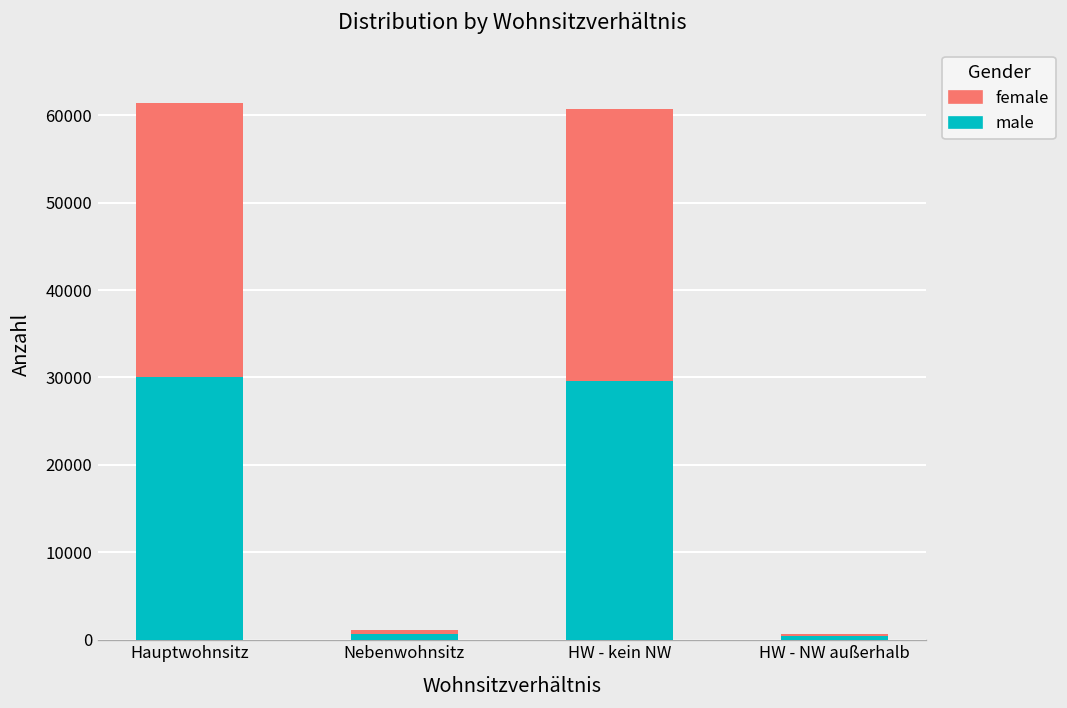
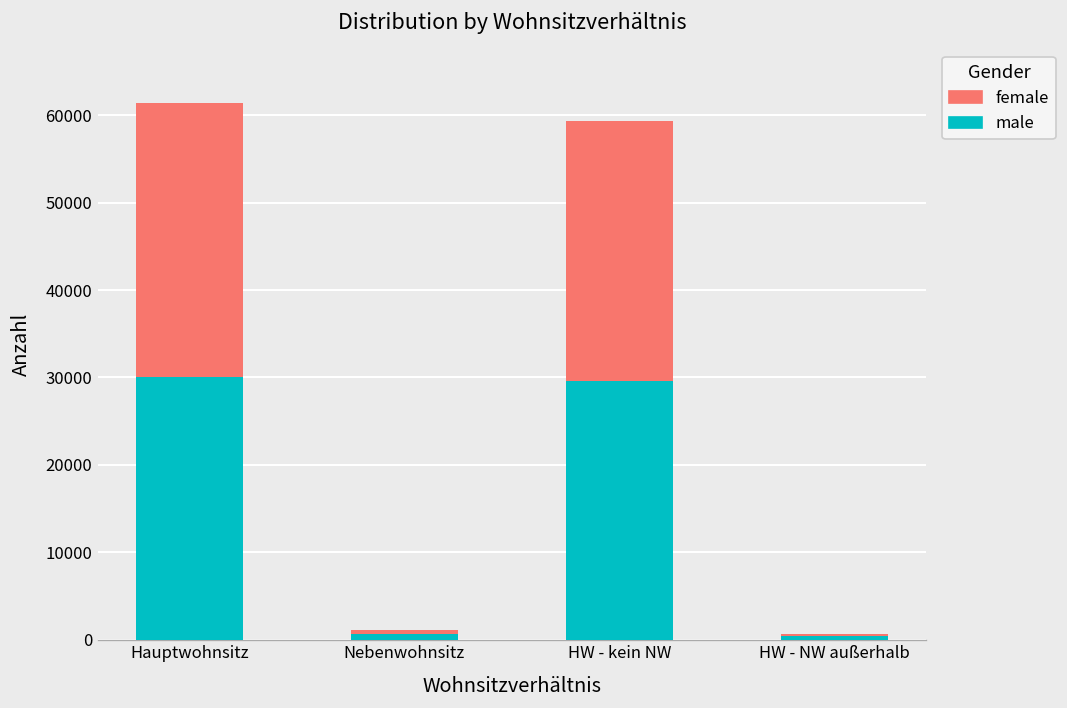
  {
    "male": {
      "Hauptwohnsitz": 30000,
      "Nebenwohnsitz": 1000,
      "HW - kein NW": 30000,
      "HW - NW außerhalb": 0
    },
    "female": {
      "Hauptwohnsitz": 31000,
      "Nebenwohnsitz": 0,
-     "HW - kein NW": 31000
+     "HW - kein NW": 30000
    }
  }
